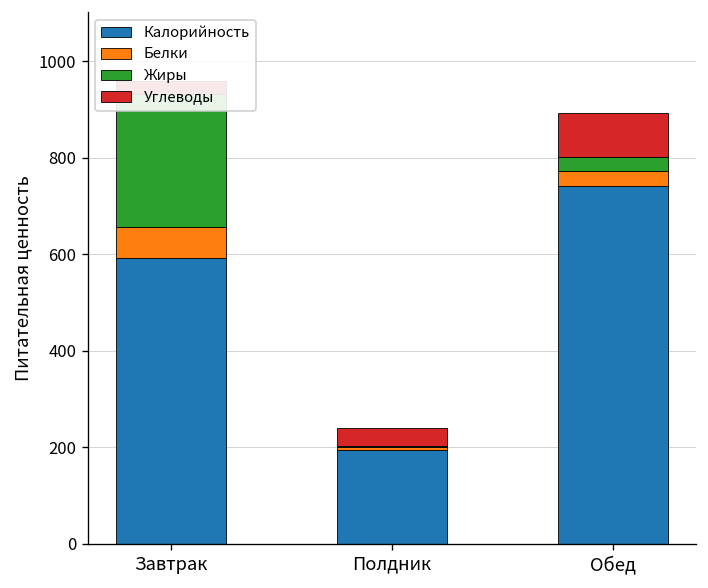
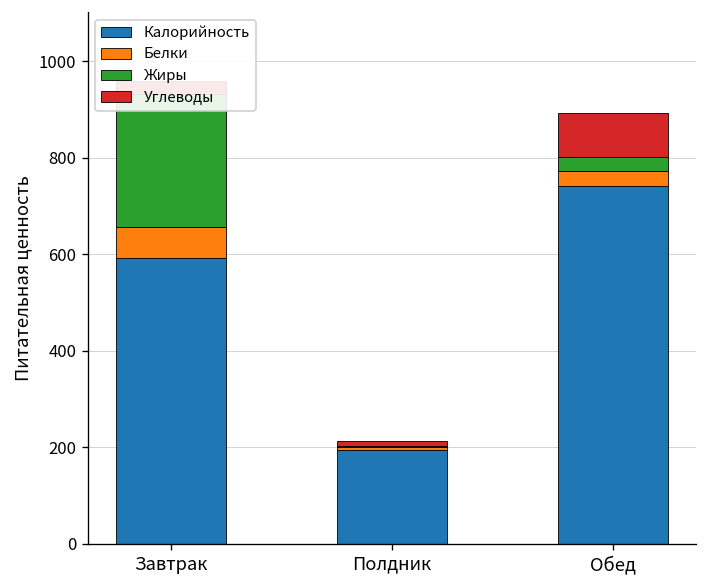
  {
    "Калорийность": {
      "Завтрак": 590,
      "Полдник": 200,
      "Обед": 740
    },
    "Белки": {
      "Завтрак": 60,
      "Обед": 30
    },
    "Жиры": {
      "Обед": 30
    },
    "Углеводы": {
-     "Полдник": 40,
+     "Полдник": 10,
      "Обед": 90
    }
  }
